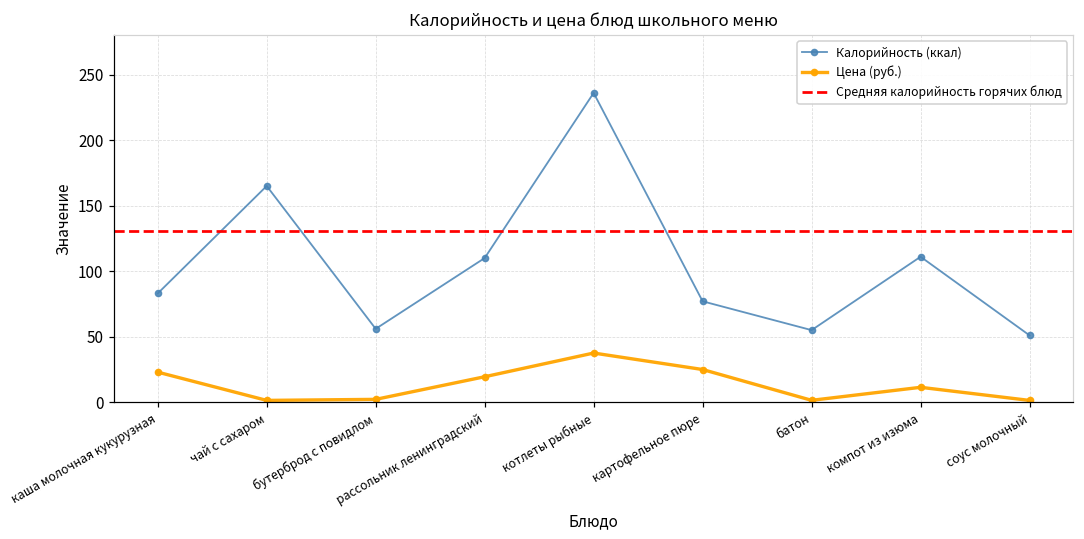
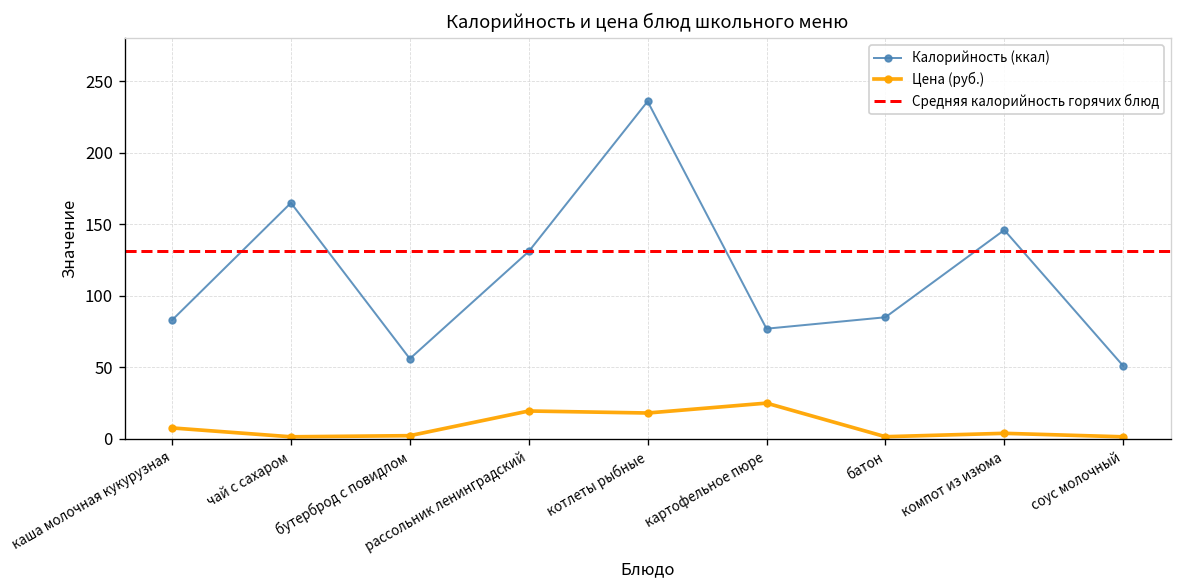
  {
    "Калорийность (ккал)": {
      "каша молочная кукурузная": 83,
      "чай с сахаром": 165,
      "бутерброд с повидлом": 56,
-     "рассольник ленинградский": 110,
+     "рассольник ленинградский": 131,
      "котлеты рыбные": 236,
      "картофельное пюре": 77,
-     "батон": 55,
-     "компот из изюма": 111,
+     "батон": 85,
+     "компот из изюма": 146,
      "соус молочный": 51
    },
    "Цена (руб.)": {
-     "каша молочная кукурузная": 23,
+     "каша молочная кукурузная": 8,
      "чай с сахаром": 1,
      "бутерброд с повидлом": 2,
      "рассольник ленинградский": 19,
-     "котлеты рыбные": 38,
+     "котлеты рыбные": 18,
      "картофельное пюре": 25,
      "батон": 1,
-     "компот из изюма": 11,
+     "компот из изюма": 4,
      "соус молочный": 1
    }
  }
